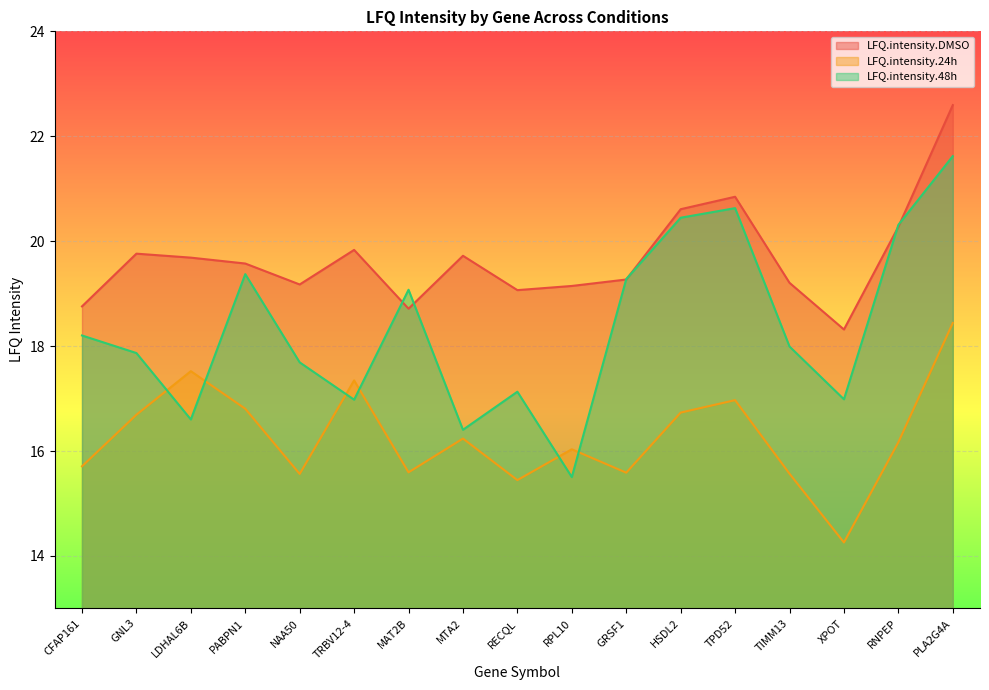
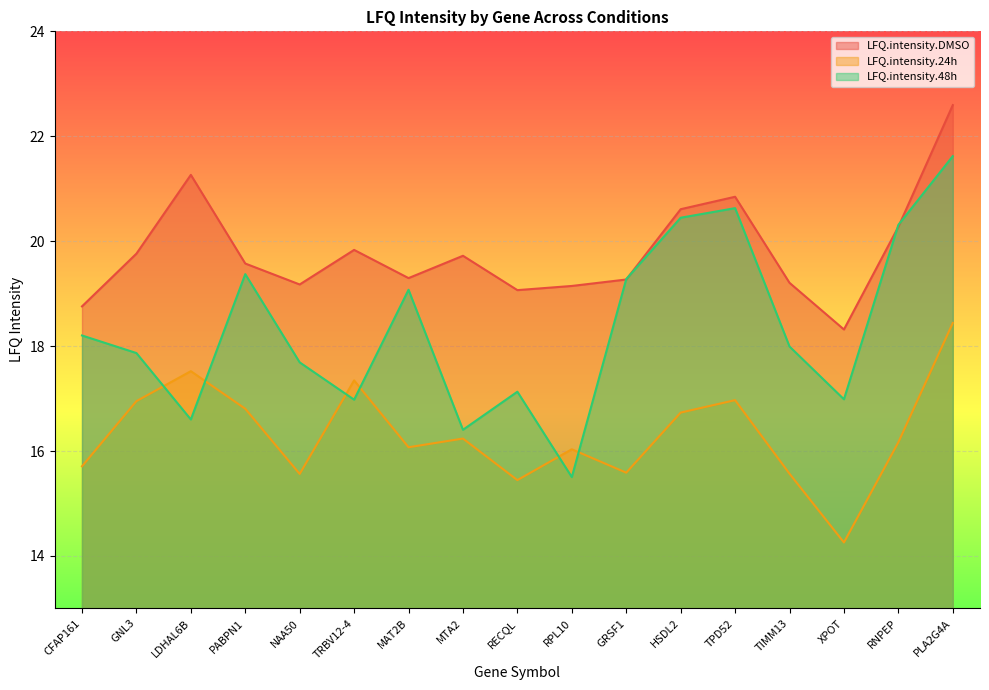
  {
    "LFQ.intensity.DMSO": {
      "CFAP161": 18.8,
      "GNL3": 19.8,
-     "LDHAL6B": 19.7,
+     "LDHAL6B": 21.3,
      "PABPN1": 19.6,
      "NAA50": 19.2,
      "TRBV12-4": 19.8,
-     "MAT2B": 18.7,
+     "MAT2B": 19.3,
      "MTA2": 19.7,
      "RECQL": 19.1,
      "RPL10": 19.1,
      "HSDL2": 20.6,
      "TPD52": 20.8,
      "TIMM13": 19.2,
      "XPOT": 18.3,
      "PLA2G4A": 22.6
    },
    "LFQ.intensity.24h": {
      "CFAP161": 15.7,
-     "GNL3": 16.7,
+     "GNL3": 17.0,
      "LDHAL6B": 17.5,
      "PABPN1": 16.8,
      "NAA50": 15.6,
      "TRBV12-4": 17.3,
-     "MAT2B": 15.6,
+     "MAT2B": 16.1,
      "MTA2": 16.2,
      "RECQL": 15.4,
      "RPL10": 16.0,
      "GRSF1": 15.6,
      "HSDL2": 16.7,
      "TPD52": 17.0,
      "TIMM13": 15.6,
      "XPOT": 14.3,
      "RNPEP": 16.2,
      "PLA2G4A": 18.4
    },
    "LFQ.intensity.48h": {
      "CFAP161": 18.2,
      "GNL3": 17.9,
      "LDHAL6B": 16.6,
      "PABPN1": 19.4,
      "NAA50": 17.7,
      "TRBV12-4": 17.0,
      "MAT2B": 19.1,
      "MTA2": 16.4,
      "RECQL": 17.1,
      "RPL10": 15.5,
      "HSDL2": 20.4,
      "TPD52": 20.6,
      "TIMM13": 18.0,
      "XPOT": 17.0,
      "PLA2G4A": 21.6
    }
  }
